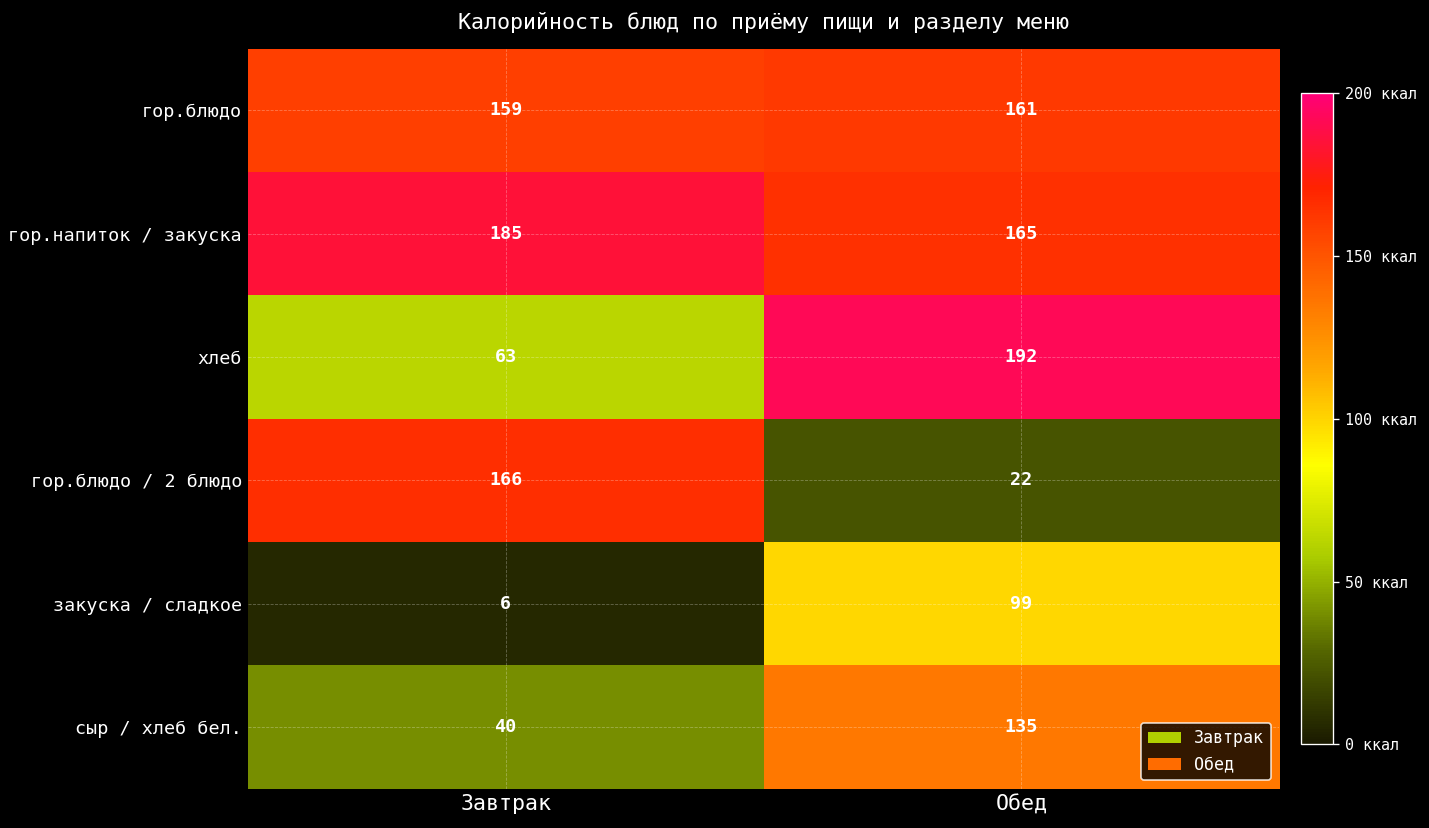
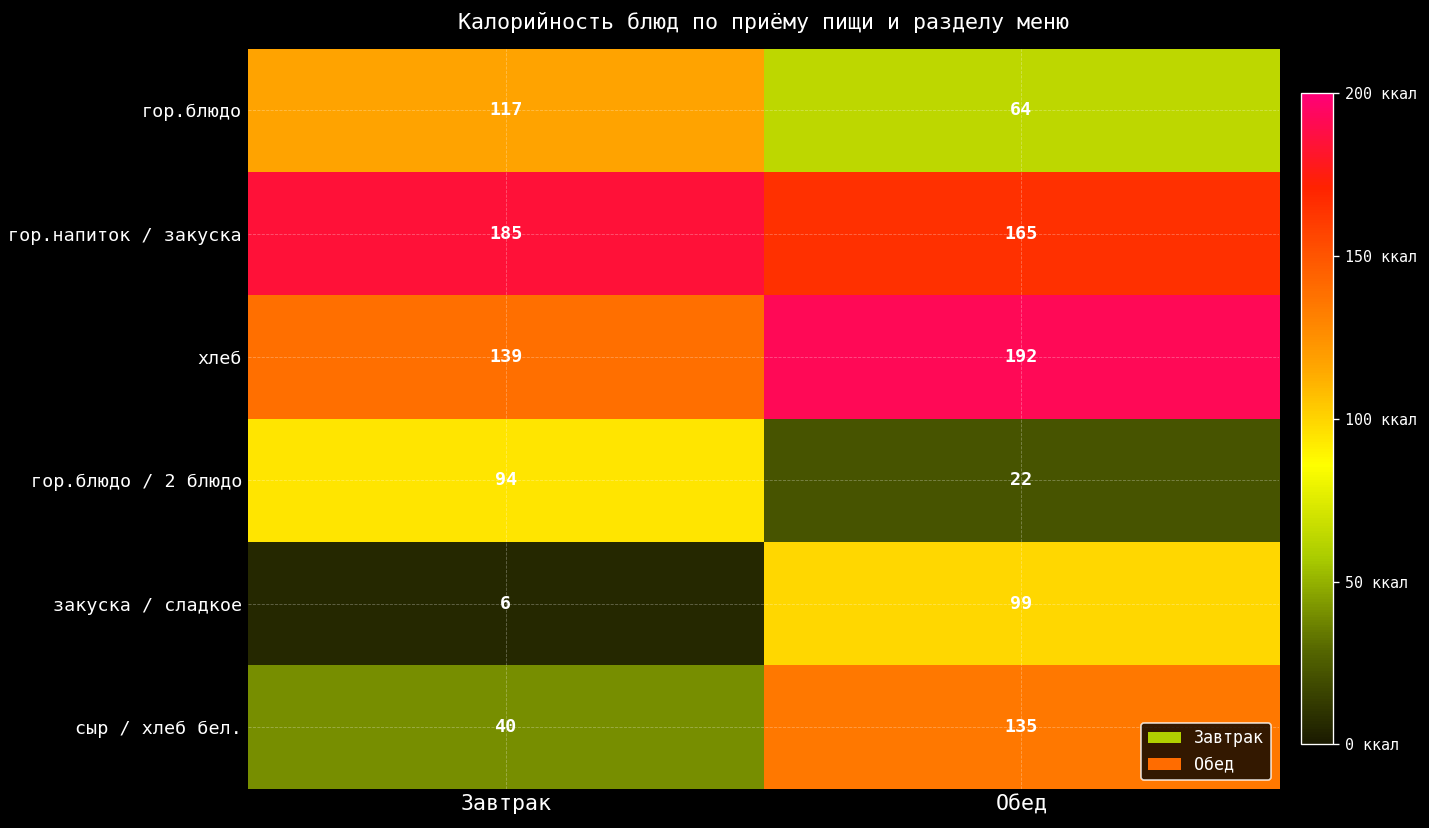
  {
    "гор.блюдо": {
-     "Завтрак": 159,
-     "Обед": 161
+     "Завтрак": 117,
+     "Обед": 64
    },
    "гор.напиток / закуска": {
      "Завтрак": 185,
      "Обед": 165
    },
    "хлеб": {
-     "Завтрак": 63,
+     "Завтрак": 139,
      "Обед": 192
    },
    "гор.блюдо / 2 блюдо": {
-     "Завтрак": 166,
+     "Завтрак": 94,
      "Обед": 22
    },
    "закуска / сладкое": {
      "Завтрак": 6,
      "Обед": 99
    },
    "сыр / хлеб бел.": {
      "Завтрак": 40,
      "Обед": 135
    }
  }
